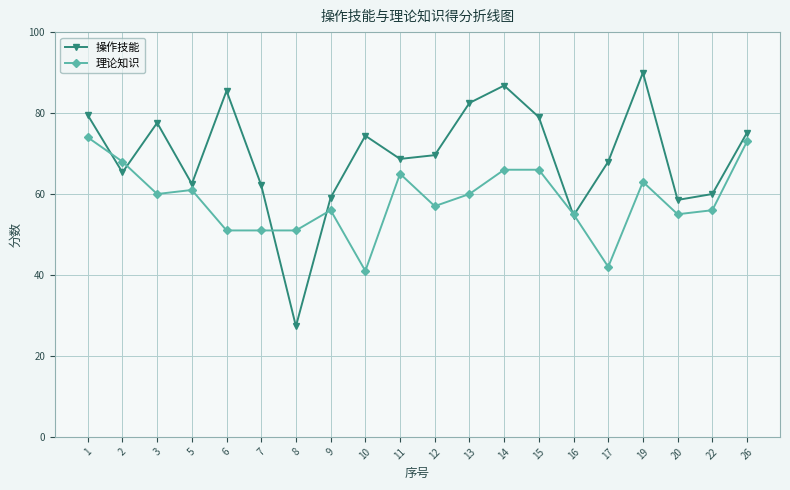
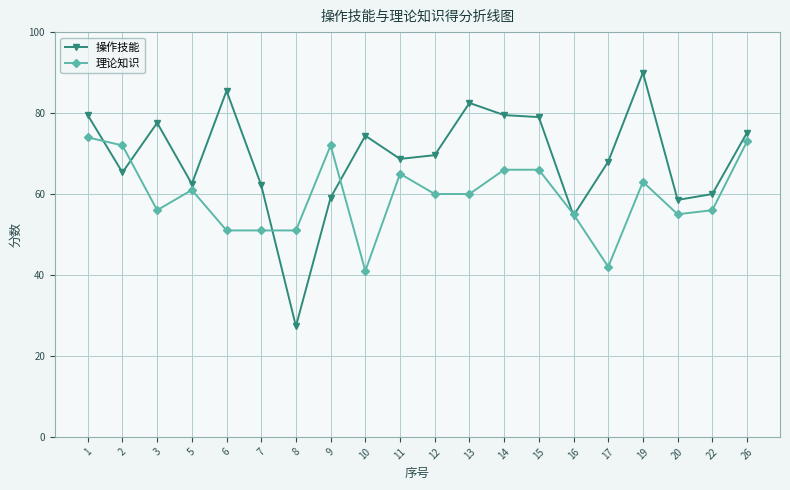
  {
    "操作技能": {
      "1": 80,
      "2": 65,
      "3": 78,
      "5": 63,
      "6": 86,
      "7": 62,
      "8": 27,
      "9": 59,
      "10": 74,
      "11": 69,
      "12": 70,
      "13": 83,
-     "14": 87,
+     "14": 80,
      "15": 79,
      "17": 68,
      "19": 90,
      "20": 59,
      "22": 60,
      "26": 75
    },
    "理论知识": {
      "1": 74,
-     "2": 68,
-     "3": 60,
+     "2": 72,
+     "3": 56,
      "5": 61,
      "6": 51,
      "7": 51,
      "8": 51,
-     "9": 56,
+     "9": 72,
      "10": 41,
      "11": 65,
-     "12": 57,
+     "12": 60,
      "13": 60,
      "14": 66,
      "15": 66,
      "17": 42,
      "19": 63,
      "20": 55,
      "22": 56,
      "26": 73
    }
  }
